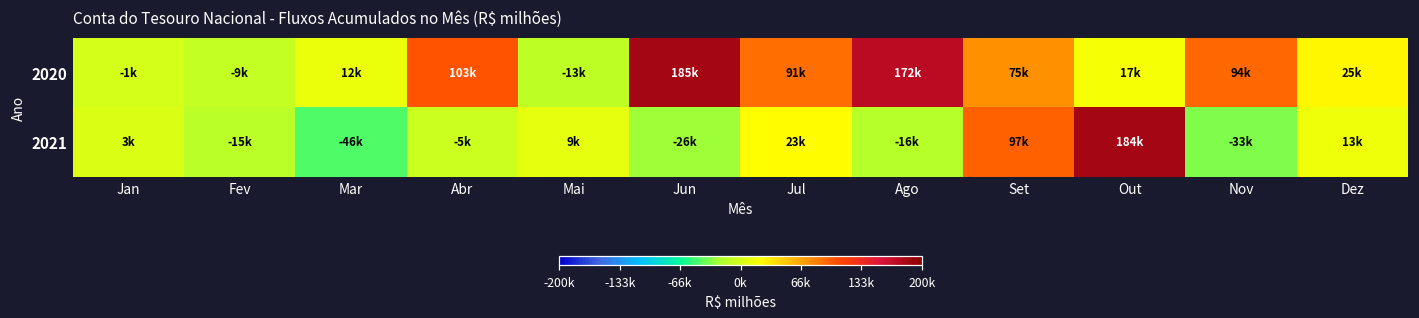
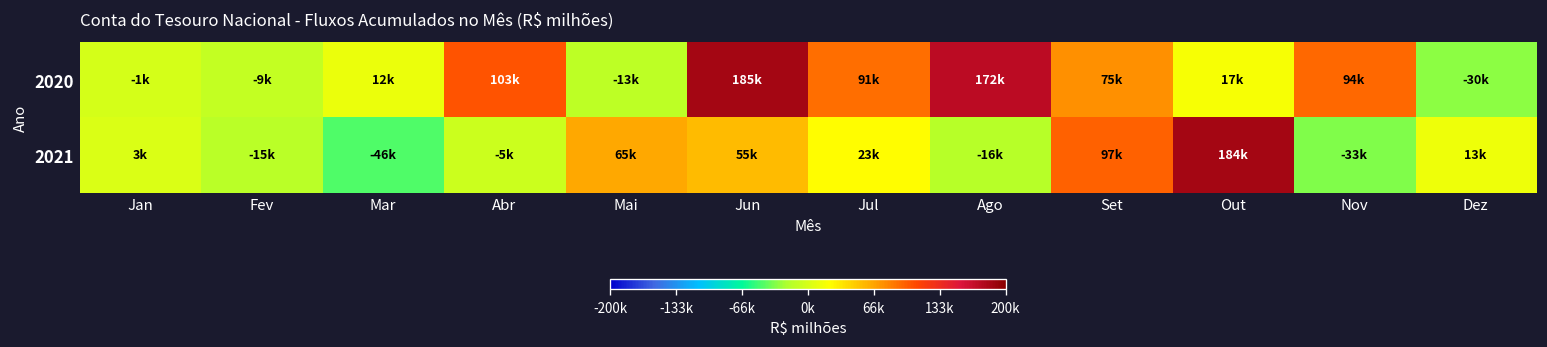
  {
    "2020": {
      "Jan": "-1k",
      "Fev": "-9k",
      "Mar": "12k",
      "Abr": "103k",
      "Mai": "-13k",
      "Jun": "185k",
      "Jul": "91k",
      "Ago": "172k",
      "Set": "75k",
      "Out": "17k",
      "Nov": "94k",
-     "Dez": "25k"
+     "Dez": "-30k"
    },
    "2021": {
      "Jan": "3k",
      "Fev": "-15k",
      "Mar": "-46k",
      "Abr": "-5k",
-     "Mai": "9k",
-     "Jun": "-26k",
+     "Mai": "65k",
+     "Jun": "55k",
      "Jul": "23k",
      "Ago": "-16k",
      "Set": "97k",
      "Out": "184k",
      "Nov": "-33k",
      "Dez": "13k"
    }
  }
